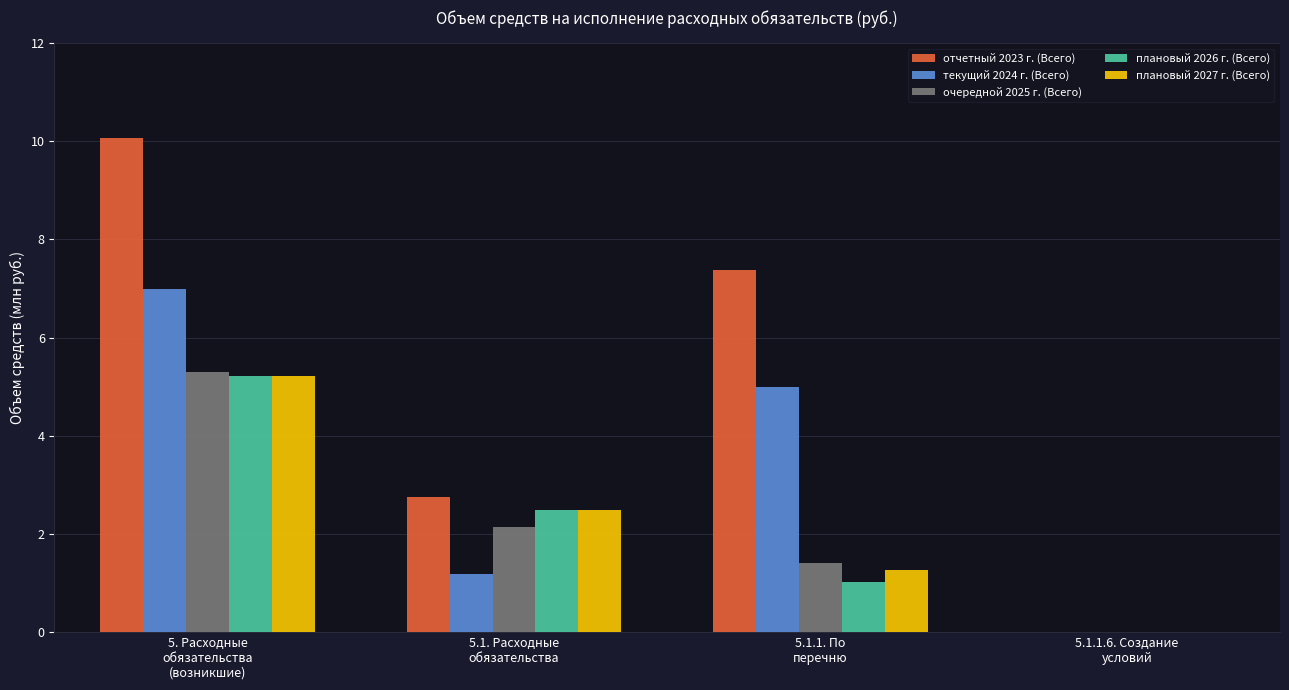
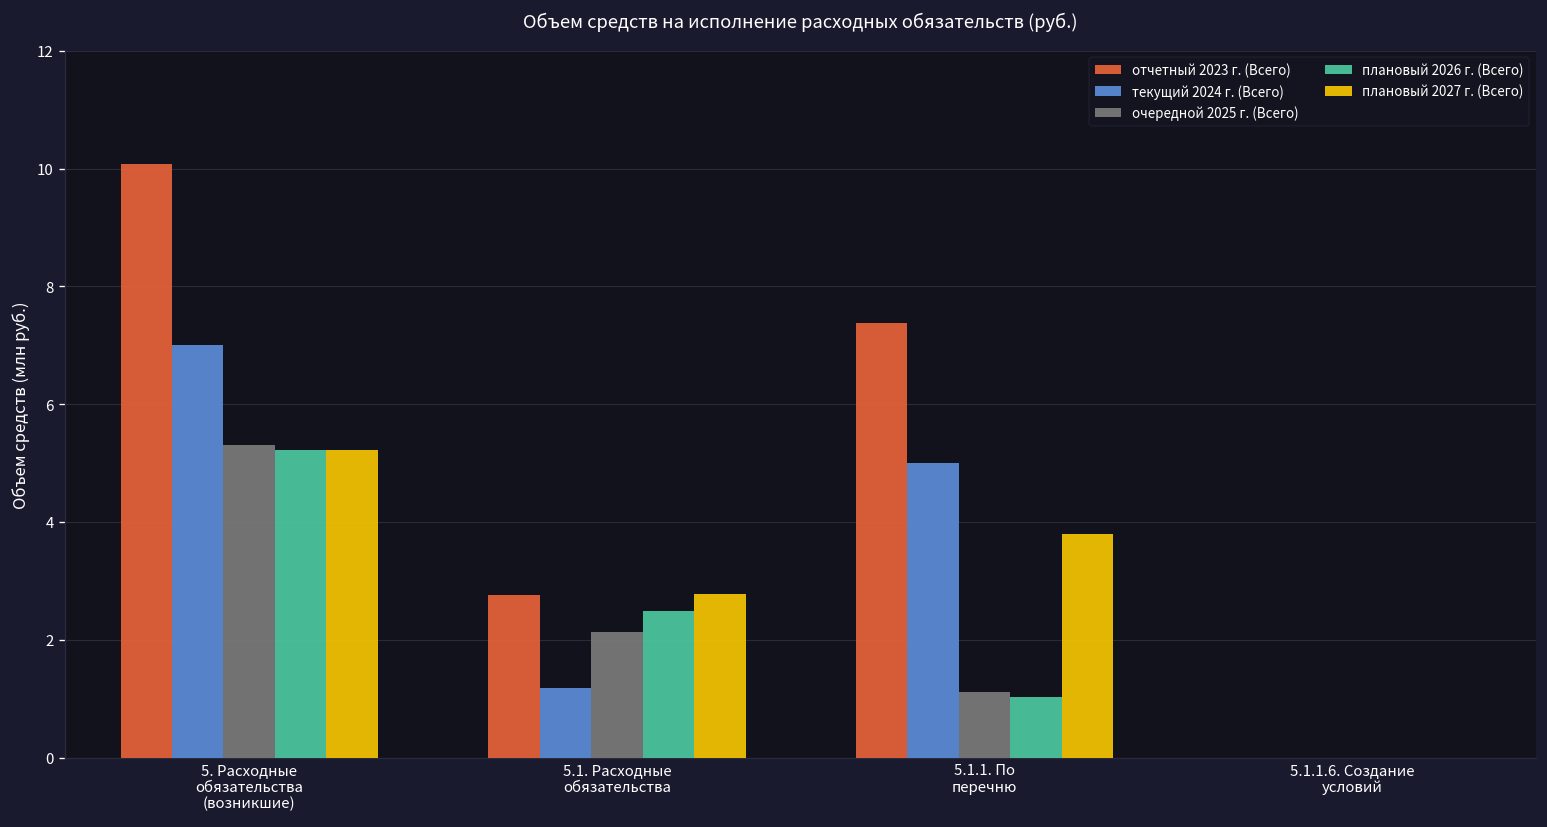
  {
    "отчетный 2023 г. (Всего)": {
      "5. Расходные обязательства (возникшие)": 10.1,
      "5.1. Расходные обязательства": 2.8,
      "5.1.1. По перечню": 7.4,
      "5.1.1.6. Создание условий": 0.0
    },
    "текущий 2024 г. (Всего)": {
      "5. Расходные обязательства (возникшие)": 7.0,
      "5.1. Расходные обязательства": 1.2,
      "5.1.1. По перечню": 5.0,
      "5.1.1.6. Создание условий": 0.0
    },
    "очередной 2025 г. (Всего)": {
      "5. Расходные обязательства (возникшие)": 5.3,
      "5.1. Расходные обязательства": 2.1,
-     "5.1.1. По перечню": 1.4,
+     "5.1.1. По перечню": 1.1,
      "5.1.1.6. Создание условий": 0.0
    },
    "плановый 2026 г. (Всего)": {
      "5. Расходные обязательства (возникшие)": 5.2,
      "5.1. Расходные обязательства": 2.5,
      "5.1.1. По перечню": 1.0,
      "5.1.1.6. Создание условий": 0.0
    },
    "плановый 2027 г. (Всего)": {
      "5. Расходные обязательства (возникшие)": 5.2,
-     "5.1. Расходные обязательства": 2.5,
-     "5.1.1. По перечню": 1.3,
+     "5.1. Расходные обязательства": 2.8,
+     "5.1.1. По перечню": 3.8,
      "5.1.1.6. Создание условий": 0.0
    }
  }
